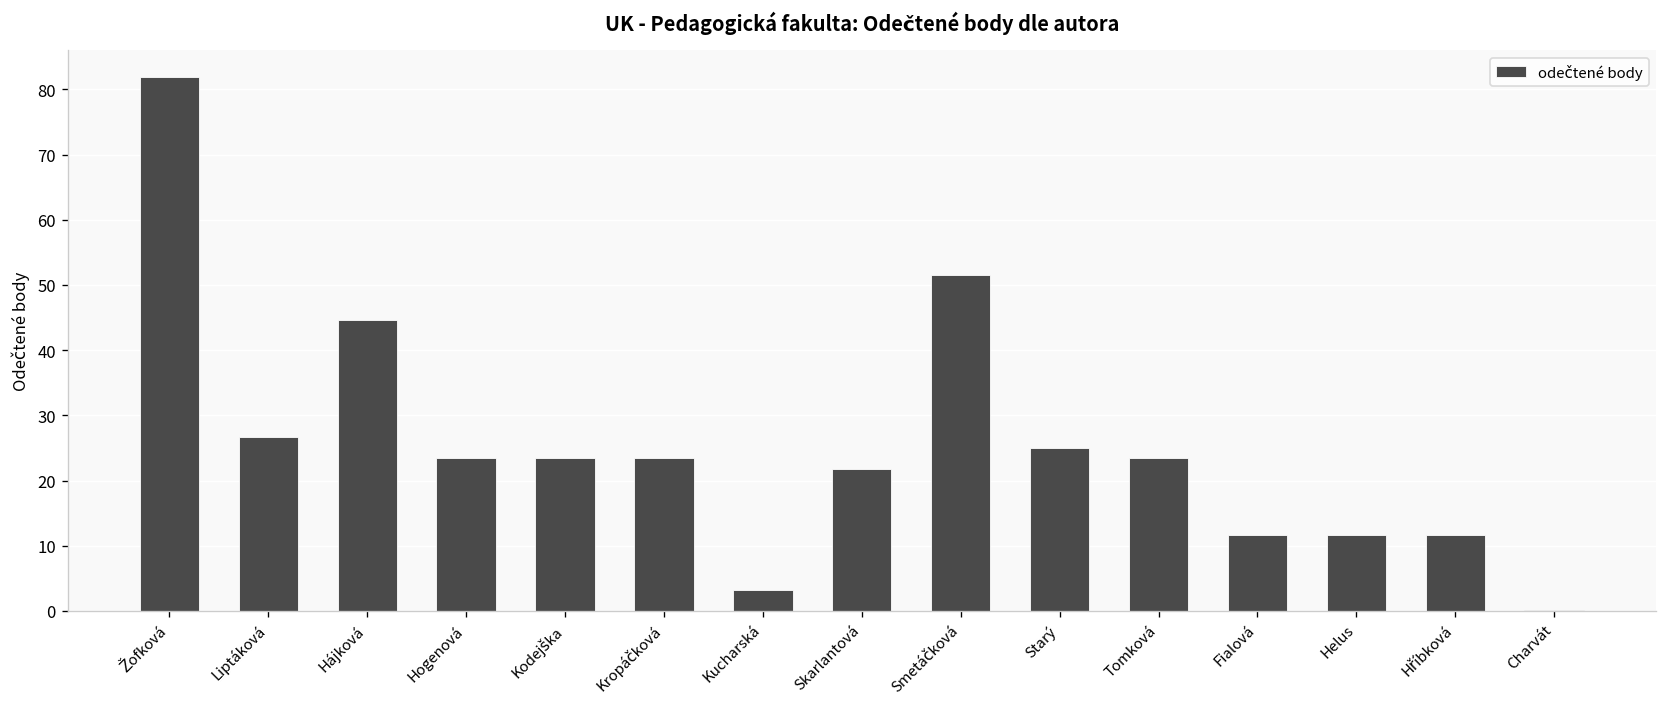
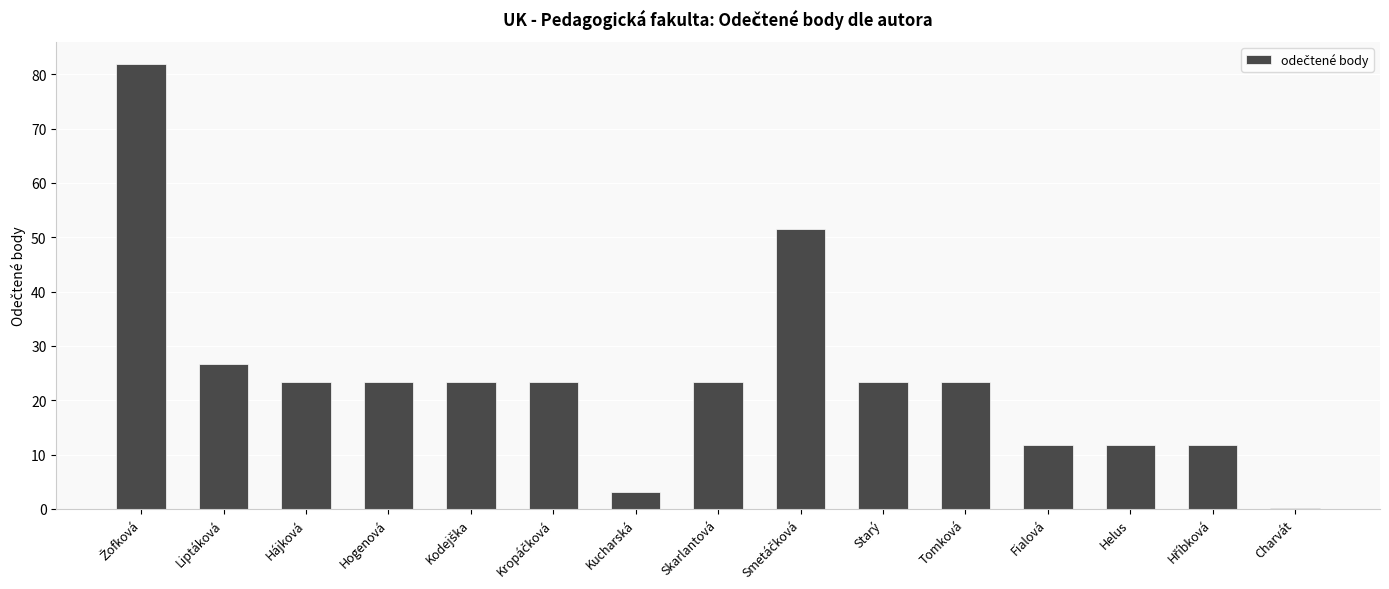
  {
    "Žofková": 82,
    "Liptáková": 27,
-   "Hájková": 45,
+   "Hájková": 23,
    "Hogenová": 23,
    "Kodejška": 23,
    "Kropáčková": 23,
    "Kucharská": 3,
-   "Skarlantová": 22,
+   "Skarlantová": 23,
    "Smetáčková": 52,
-   "Starý": 25,
+   "Starý": 23,
    "Tomková": 23,
    "Fialová": 12,
    "Helus": 12,
    "Hříbková": 12
  }
